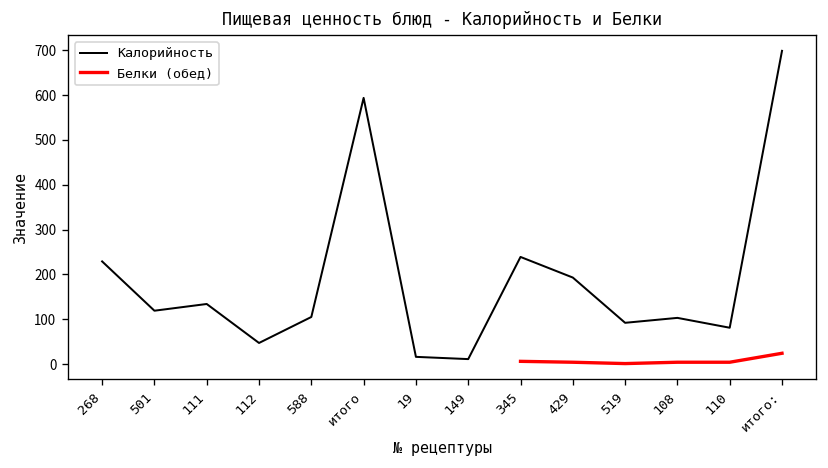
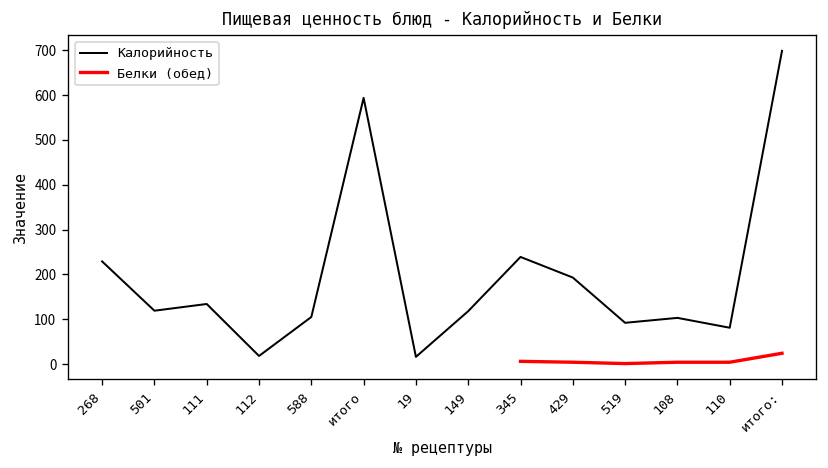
  {
    "Калорийность": {
      "268": 230,
      "501": 120,
      "111": 130,
-     "112": 50,
+     "112": 20,
      "588": 110,
      "итого": 590,
      "19": 20,
-     "149": 10,
+     "149": 120,
      "345": 240,
      "429": 190,
      "519": 90,
      "108": 100,
      "110": 80,
      "итого:": 700
    },
    "Белки (обед)": {
      "345": 10,
      "429": 0,
      "519": 0,
      "108": 0,
      "110": 0,
      "итого:": 20
    }
  }
